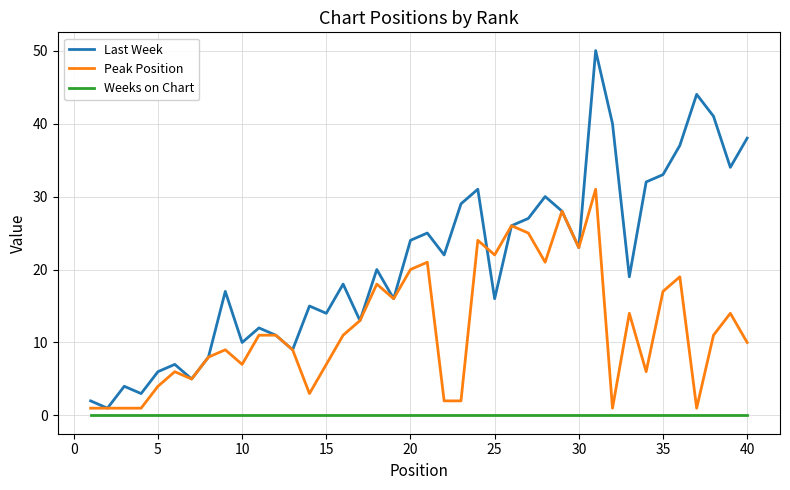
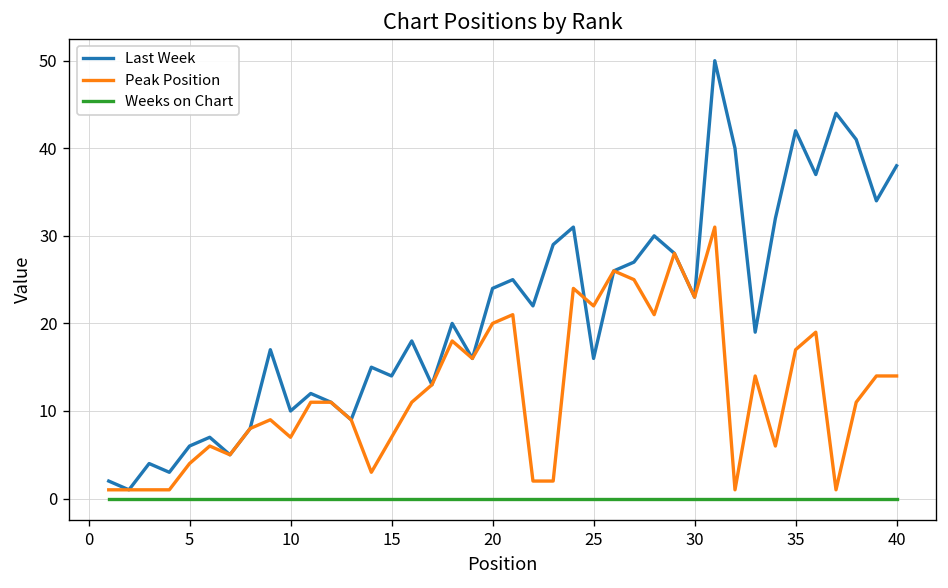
  {
    "Last Week": {
      "5": 6,
      "10": 10,
      "15": 14,
      "20": 24,
      "25": 16,
-     "35": 33,
+     "35": 42,
      "40": 38
    },
    "Peak Position": {
      "5": 4,
      "10": 7,
      "15": 7,
      "20": 20,
      "25": 22,
      "35": 17,
-     "40": 10
+     "40": 14
    },
    "Weeks on Chart": {
      "5": 0,
      "10": 0,
      "15": 0,
      "20": 0,
      "25": 0,
      "30": 0,
      "35": 0,
      "40": 0
    }
  }
